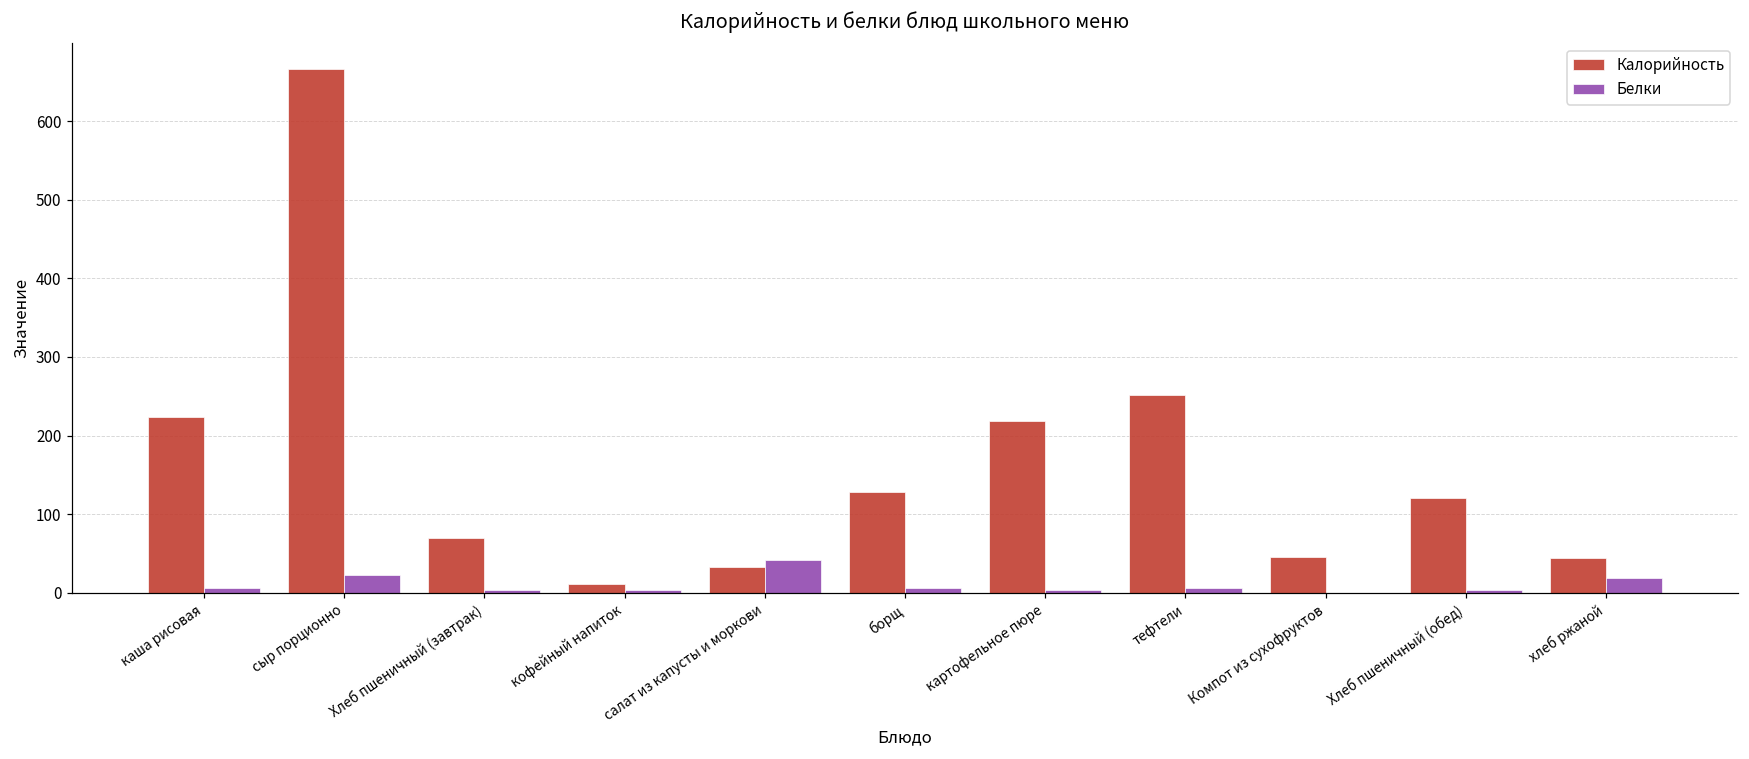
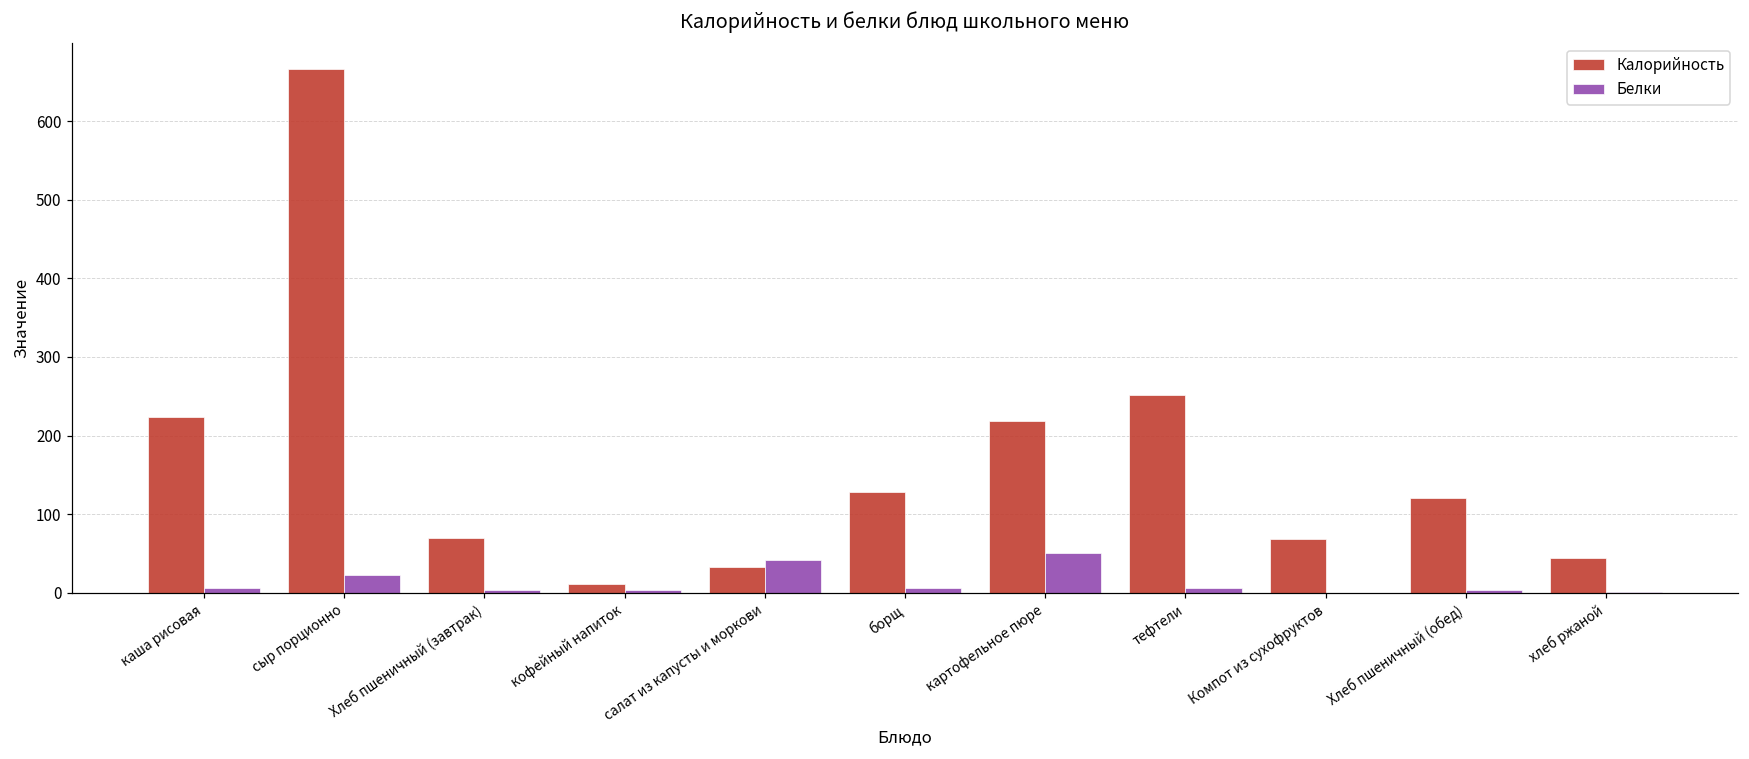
  {
    "Калорийность": {
      "каша рисовая": 220,
      "сыр порционно": 670,
      "Хлеб пшеничный (завтрак)": 70,
      "кофейный напиток": 10,
      "салат из капусты и моркови": 30,
      "борщ": 130,
      "картофельное пюре": 220,
      "тефтели": 250,
-     "Компот из сухофруктов": 50,
+     "Компот из сухофруктов": 70,
      "Хлеб пшеничный (обед)": 120,
      "хлеб ржаной": 40
    },
    "Белки": {
      "каша рисовая": 10,
      "сыр порционно": 20,
      "Хлеб пшеничный (завтрак)": 0,
      "салат из капусты и моркови": 40,
      "борщ": 10,
-     "картофельное пюре": 0,
+     "картофельное пюре": 50,
      "тефтели": 10,
      "Компот из сухофруктов": 0,
      "Хлеб пшеничный (обед)": 0,
-     "хлеб ржаной": 20
+     "хлеб ржаной": 0
    }
  }
